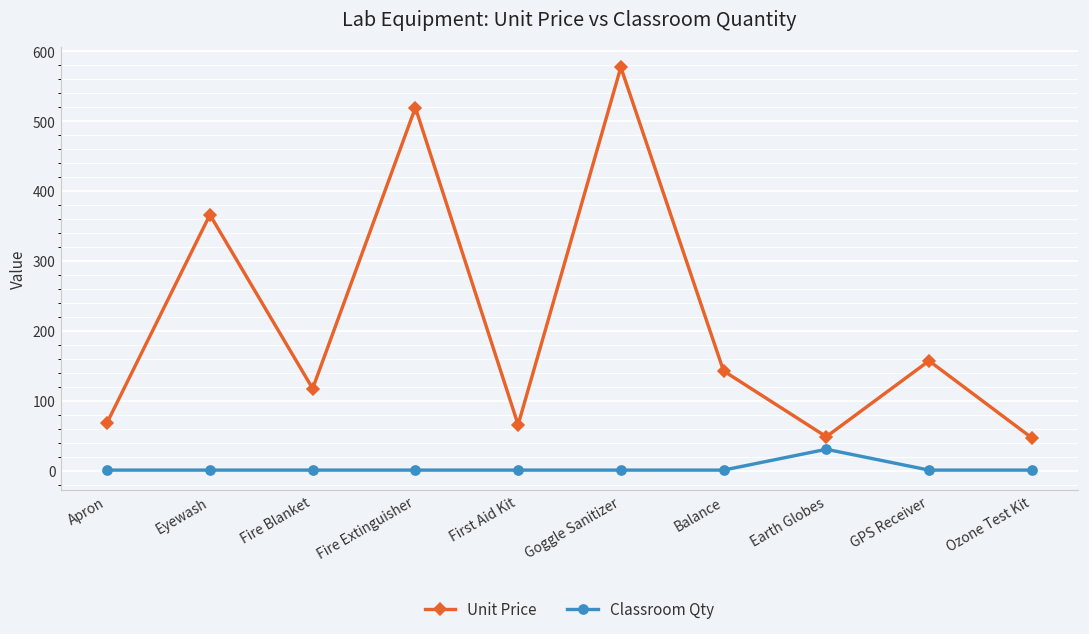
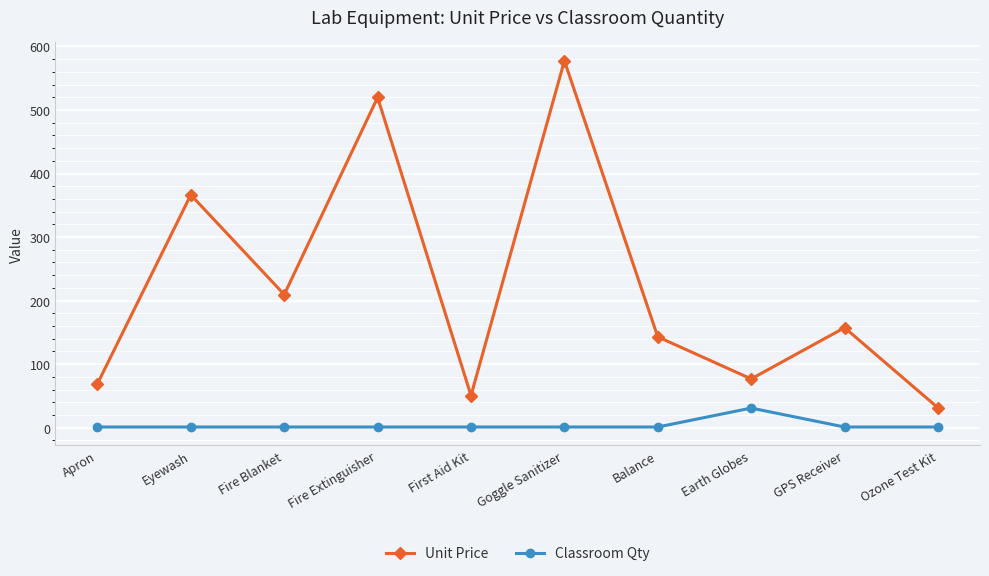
  {
    "Unit Price": {
      "Apron": 70,
      "Eyewash": 370,
-     "Fire Blanket": 120,
+     "Fire Blanket": 210,
      "Fire Extinguisher": 520,
-     "First Aid Kit": 70,
+     "First Aid Kit": 50,
      "Goggle Sanitizer": 580,
      "Balance": 140,
-     "Earth Globes": 50,
+     "Earth Globes": 80,
      "GPS Receiver": 160,
-     "Ozone Test Kit": 50
+     "Ozone Test Kit": 30
    },
    "Classroom Qty": {
      "Apron": 0,
      "Eyewash": 0,
      "Fire Blanket": 0,
      "Fire Extinguisher": 0,
      "First Aid Kit": 0,
      "Goggle Sanitizer": 0,
      "Balance": 0,
      "Earth Globes": 30,
      "GPS Receiver": 0,
      "Ozone Test Kit": 0
    }
  }
